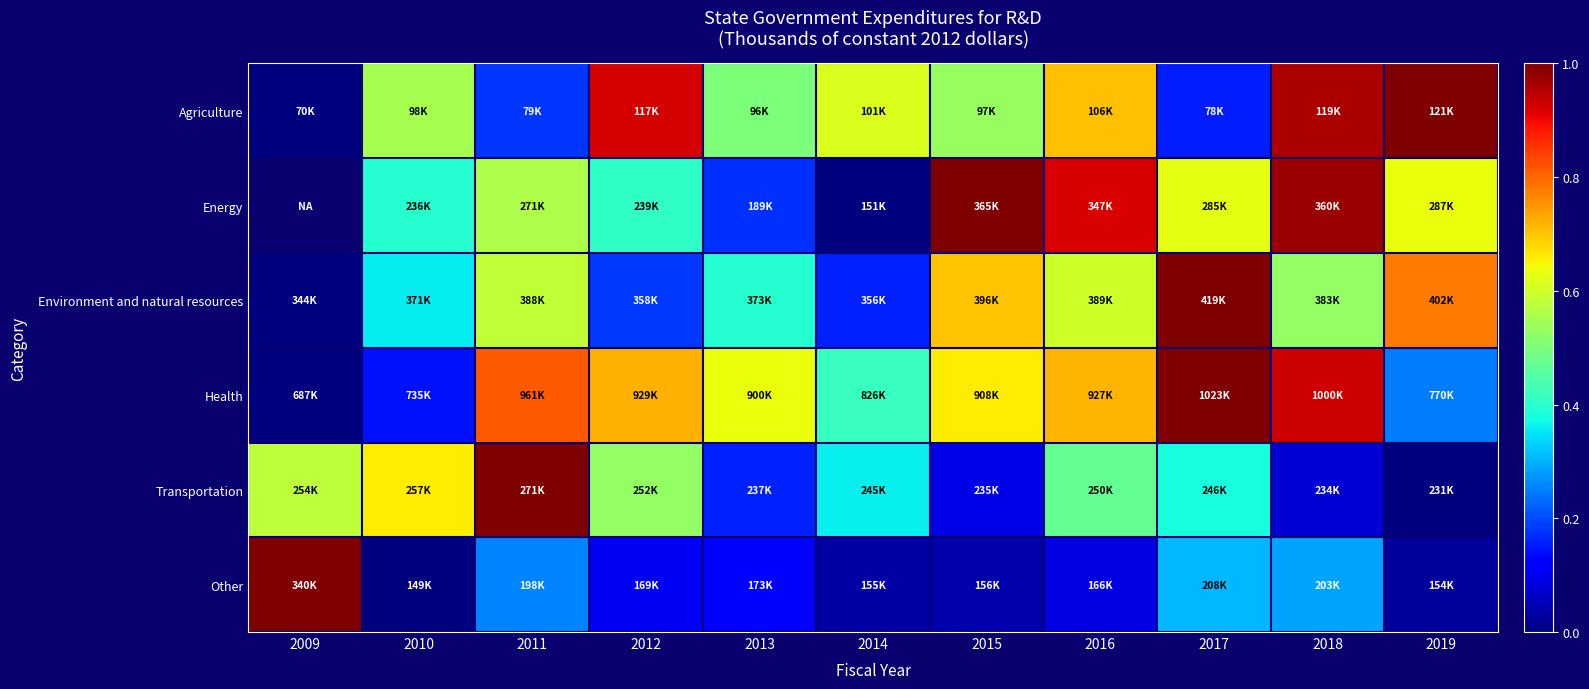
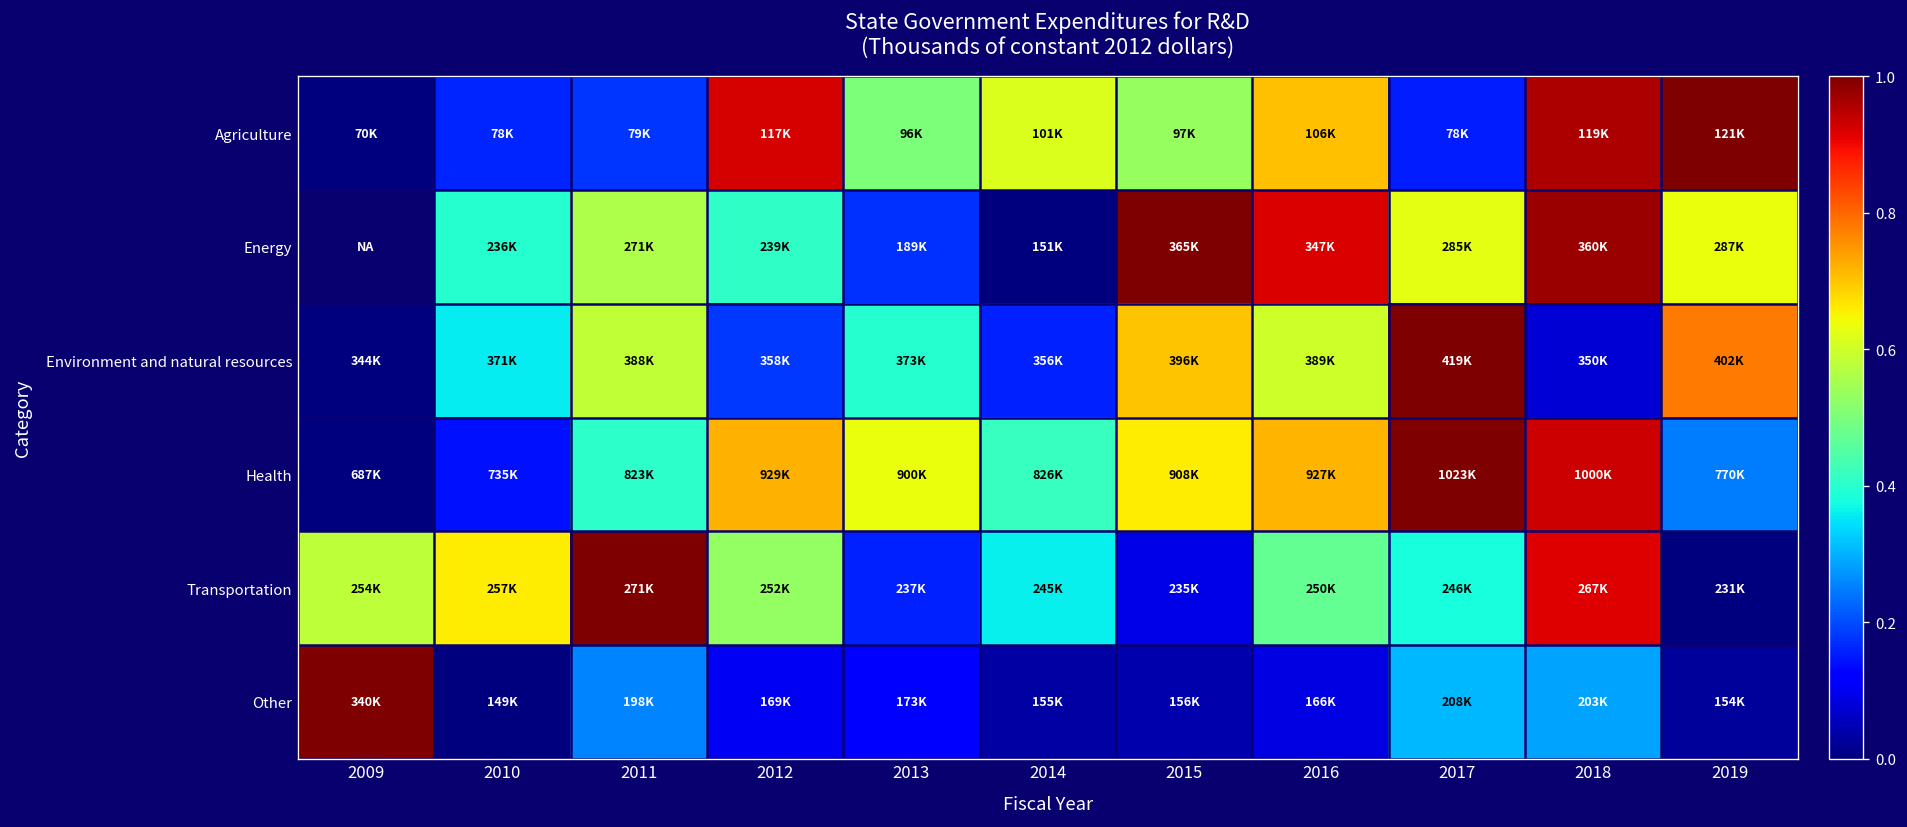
  {
    "Agriculture": {
      "2009": "70K",
-     "2010": "98K",
+     "2010": "78K",
      "2011": "79K",
      "2012": "117K",
      "2013": "96K",
      "2014": "101K",
      "2015": "97K",
      "2016": "106K",
      "2017": "78K",
      "2018": "119K",
      "2019": "121K"
    },
    "Energy": {
      "2010": "236K",
      "2011": "271K",
      "2012": "239K",
      "2013": "189K",
      "2014": "151K",
      "2015": "365K",
      "2016": "347K",
      "2017": "285K",
      "2018": "360K",
      "2019": "287K"
    },
    "Environment and natural resources": {
      "2009": "344K",
      "2010": "371K",
      "2011": "388K",
      "2012": "358K",
      "2013": "373K",
      "2014": "356K",
      "2015": "396K",
      "2016": "389K",
      "2017": "419K",
-     "2018": "383K",
+     "2018": "350K",
      "2019": "402K"
    },
    "Health": {
      "2009": "687K",
      "2010": "735K",
-     "2011": "961K",
+     "2011": "823K",
      "2012": "929K",
      "2013": "900K",
      "2014": "826K",
      "2015": "908K",
      "2016": "927K",
      "2017": "1023K",
      "2018": "1000K",
      "2019": "770K"
    },
    "Transportation": {
      "2009": "254K",
      "2010": "257K",
      "2011": "271K",
      "2012": "252K",
      "2013": "237K",
      "2014": "245K",
      "2015": "235K",
      "2016": "250K",
      "2017": "246K",
-     "2018": "234K",
+     "2018": "267K",
      "2019": "231K"
    },
    "Other": {
      "2009": "340K",
      "2010": "149K",
      "2011": "198K",
      "2012": "169K",
      "2013": "173K",
      "2014": "155K",
      "2015": "156K",
      "2016": "166K",
      "2017": "208K",
      "2018": "203K",
      "2019": "154K"
    }
  }
